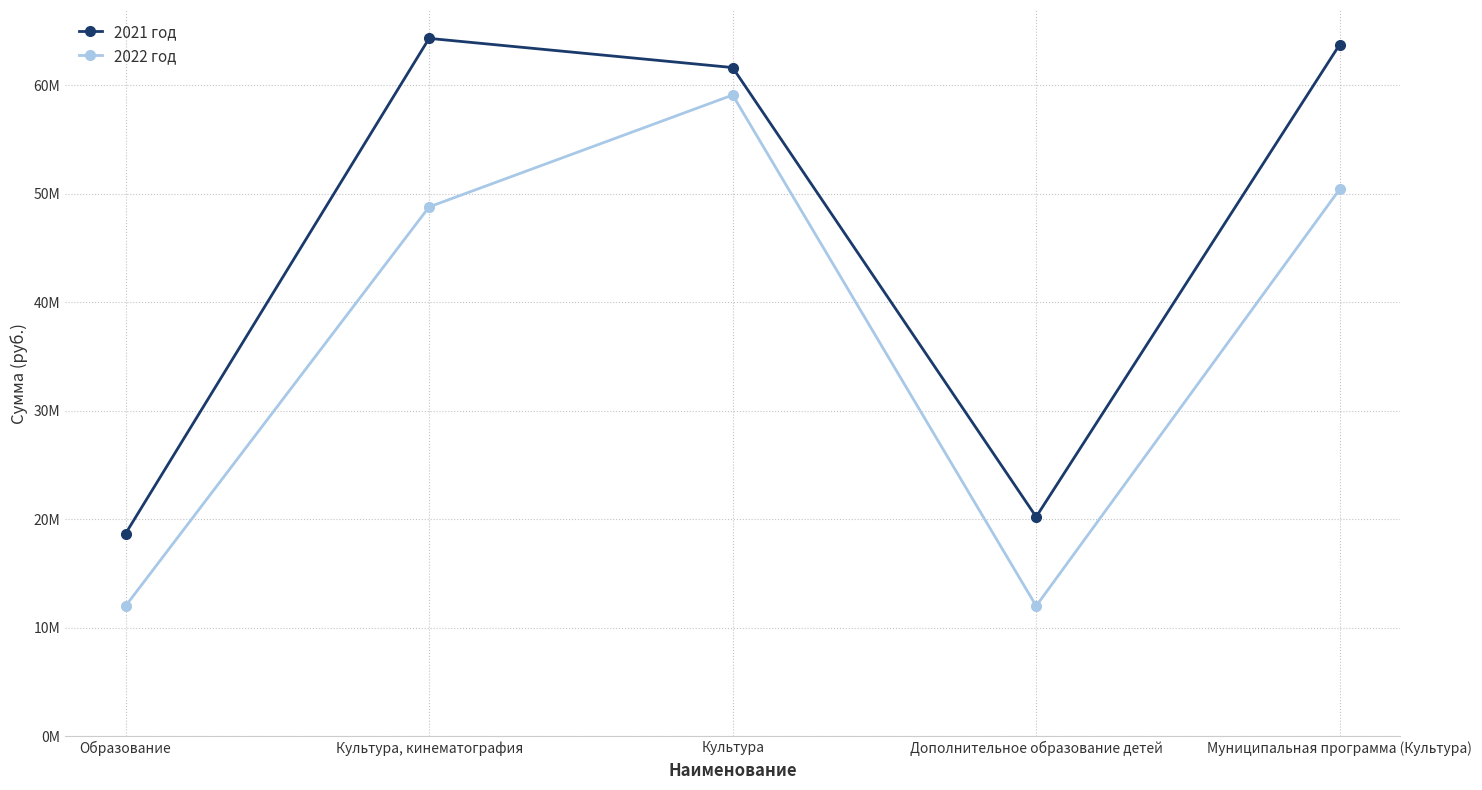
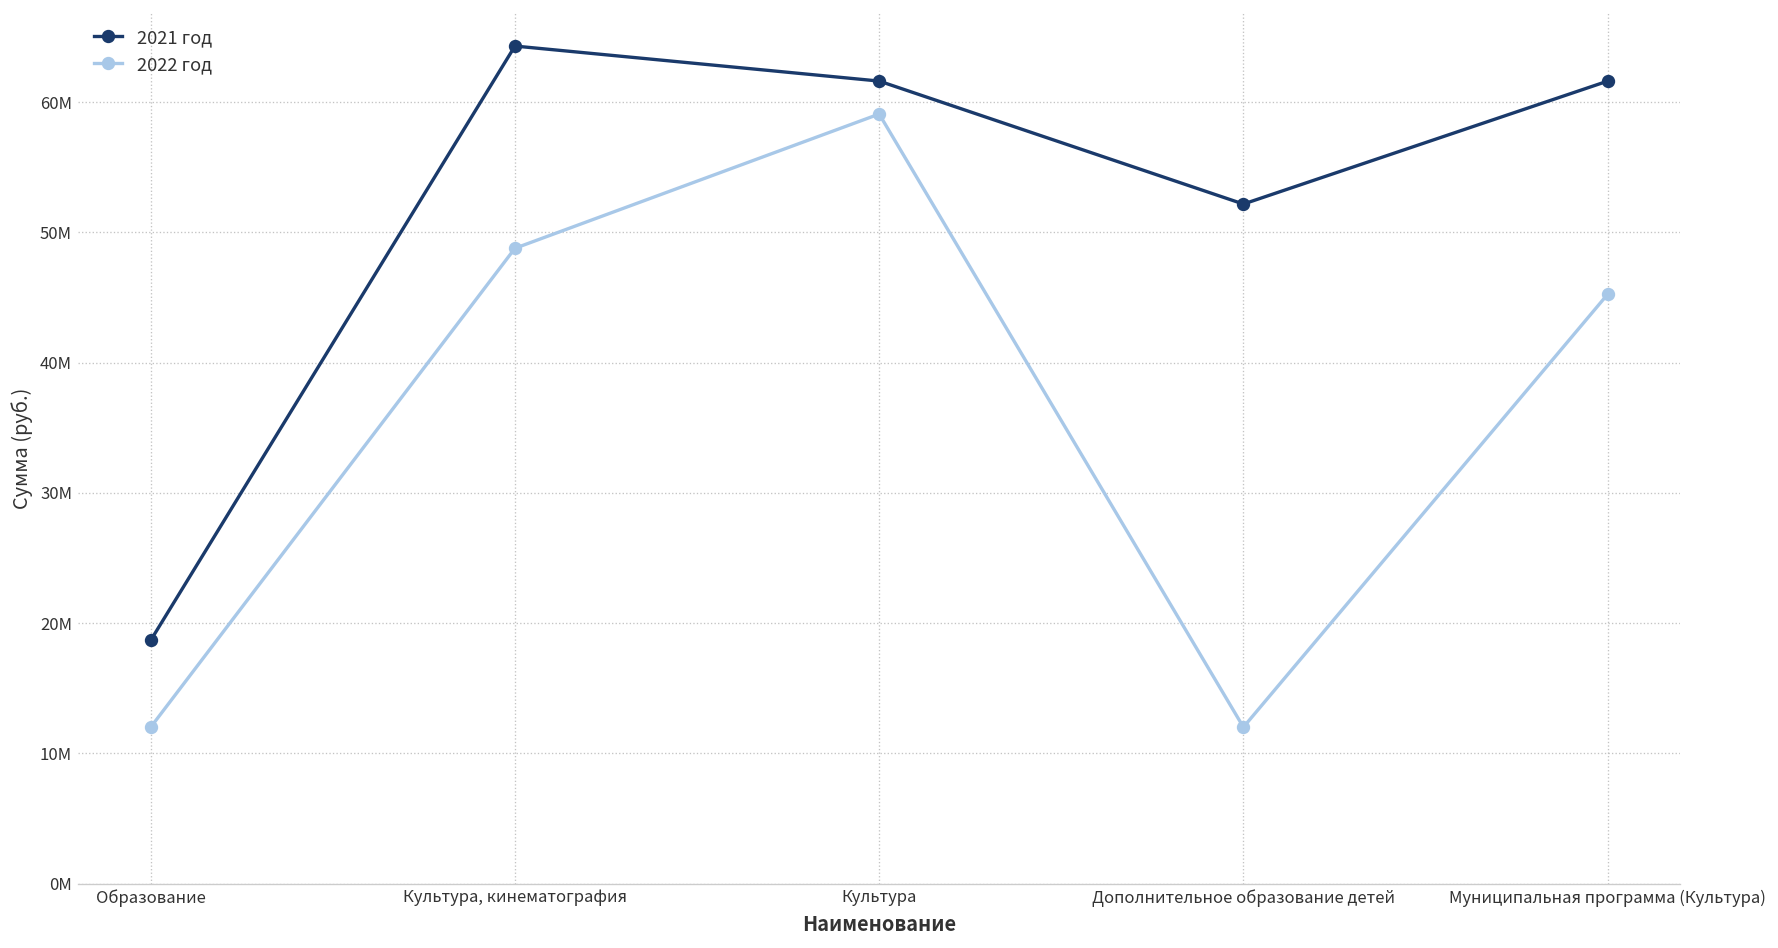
  {
    "2021 год": {
      "Образование": 18700000,
      "Культура, кинематография": 64300000,
      "Культура": 61600000,
-     "Дополнительное образование детей": 20200000,
-     "Муниципальная программа (Культура)": 63700000
+     "Дополнительное образование детей": 52200000,
+     "Муниципальная программа (Культура)": 61600000
    },
    "2022 год": {
      "Образование": 12000000,
      "Культура, кинематография": 48800000,
      "Культура": 59100000,
      "Дополнительное образование детей": 12000000,
-     "Муниципальная программа (Культура)": 50400000
+     "Муниципальная программа (Культура)": 45200000
    }
  }
